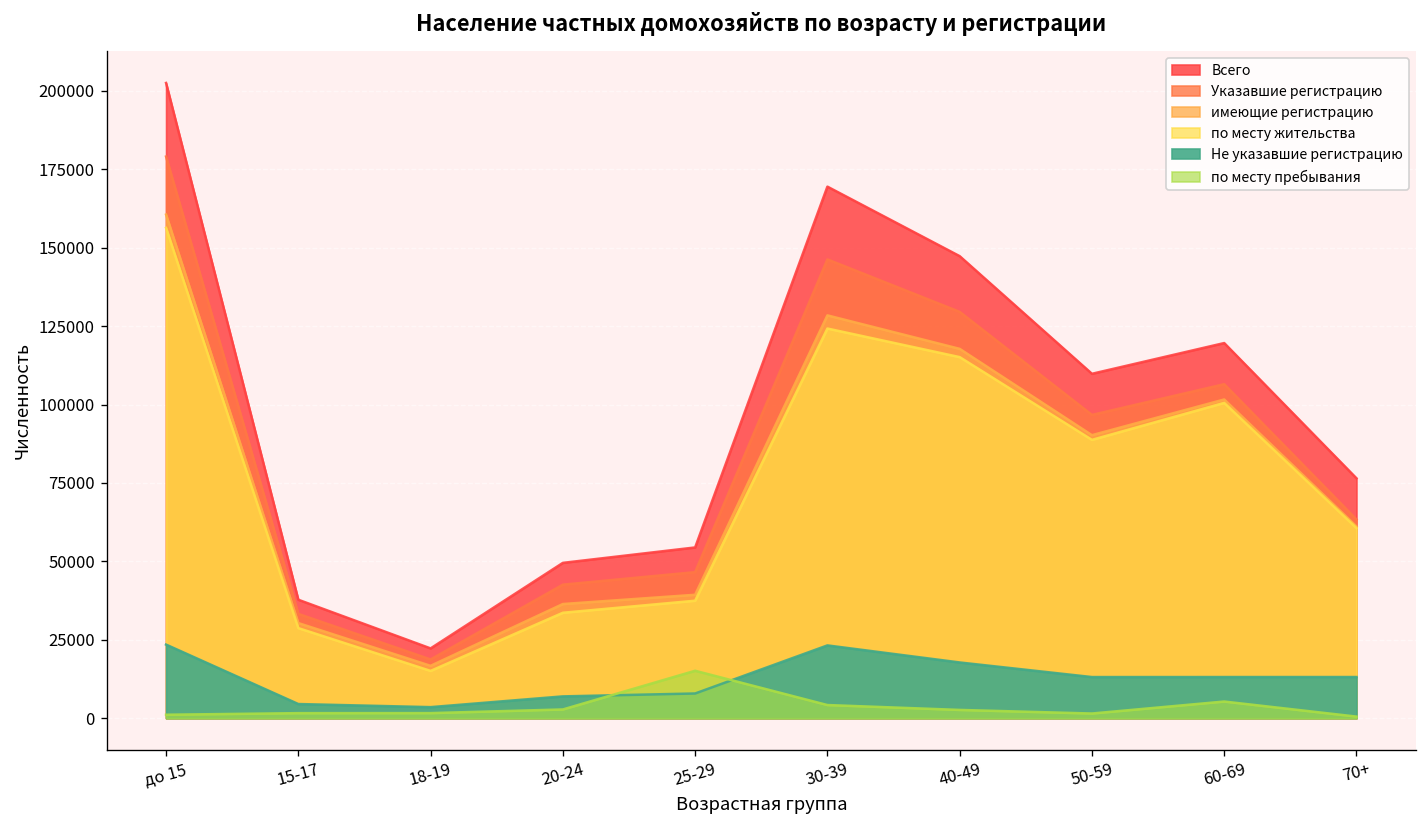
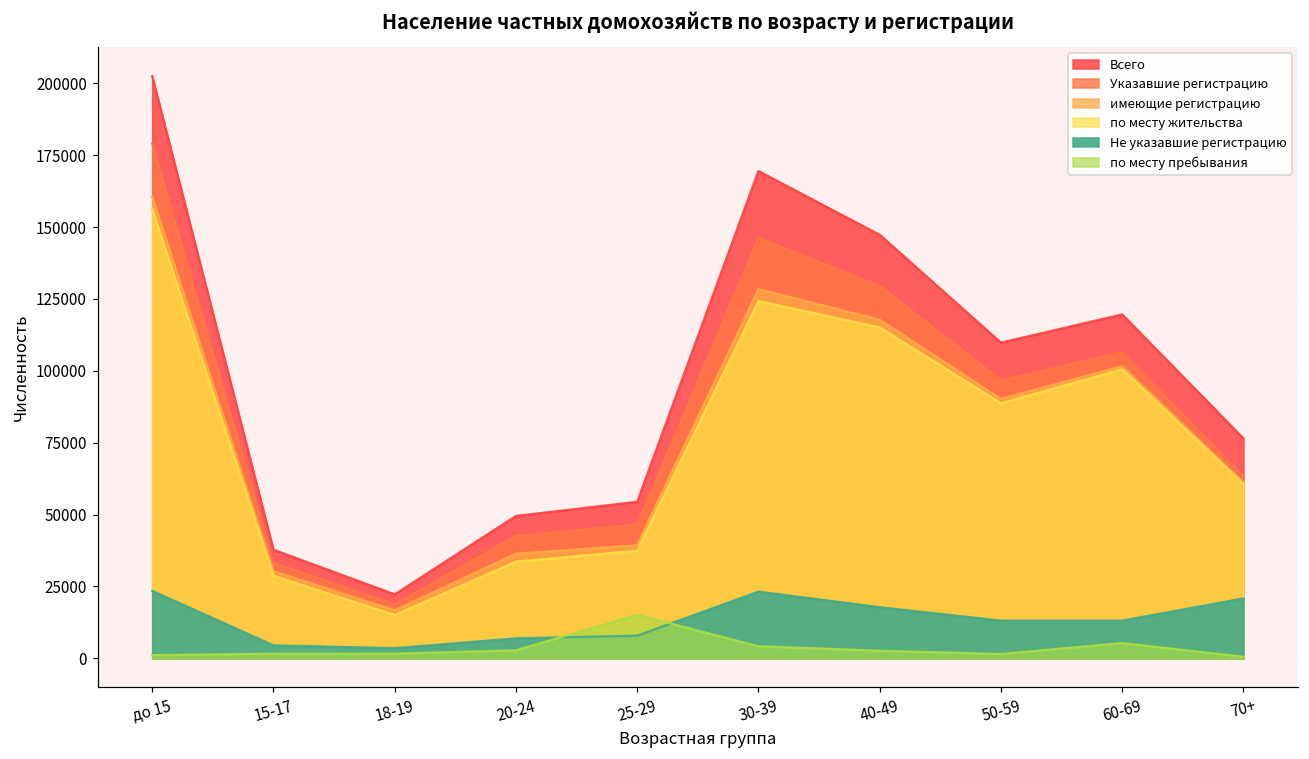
  {
    "Не указавшие регистрацию": {
      "до 15": 23000,
      "15-17": 5000,
      "18-19": 4000,
      "20-24": 7000,
      "25-29": 8000,
      "30-39": 23000,
      "40-49": 18000,
      "50-59": 13000,
      "60-69": 13000,
-     "70+": 13000
+     "70+": 21000
    },
    "по месту пребывания": {
      "до 15": 1000,
      "15-17": 2000,
      "18-19": 2000,
      "20-24": 3000,
      "25-29": 15000,
      "30-39": 4000,
      "40-49": 3000,
      "50-59": 1000,
      "60-69": 5000,
      "70+": 1000
    }
  }
